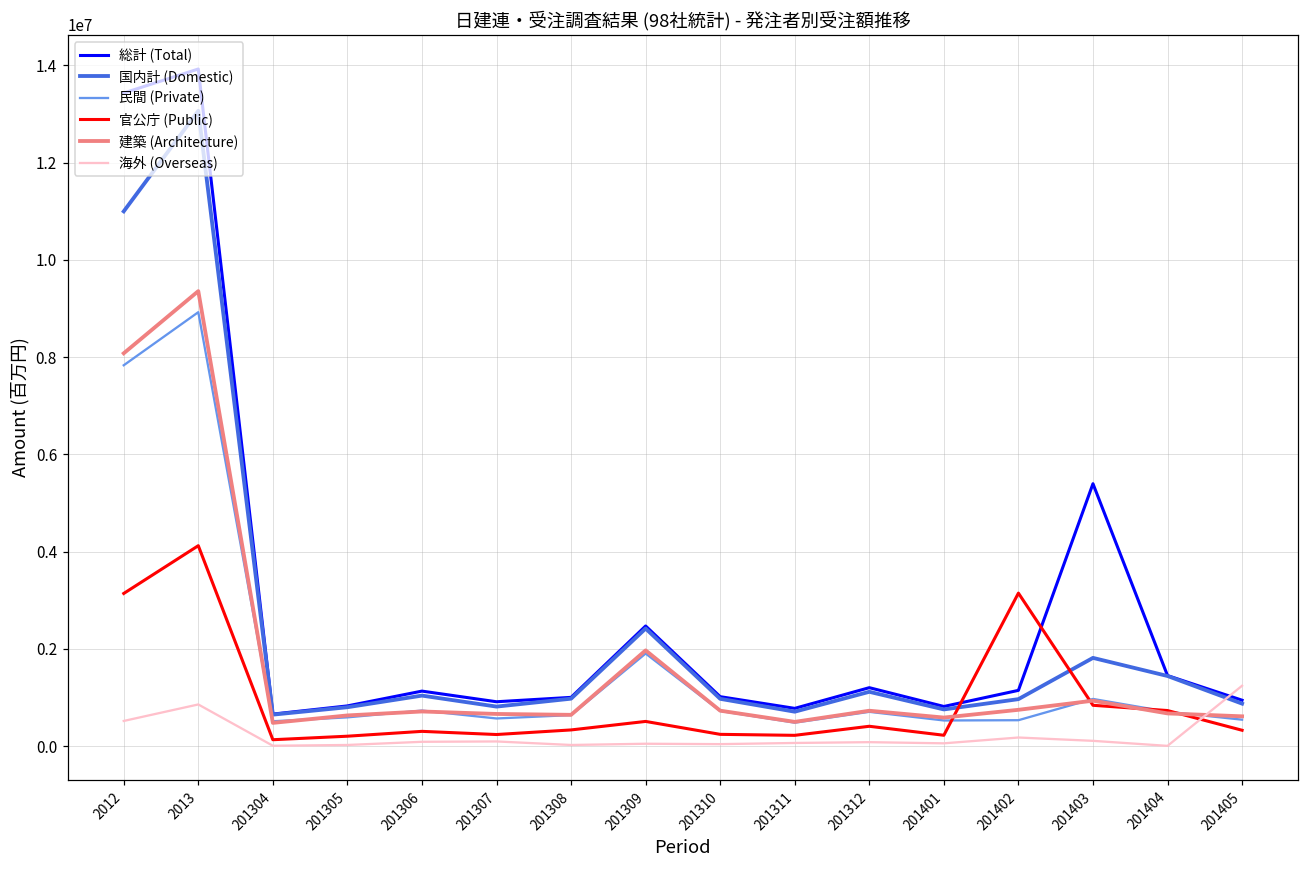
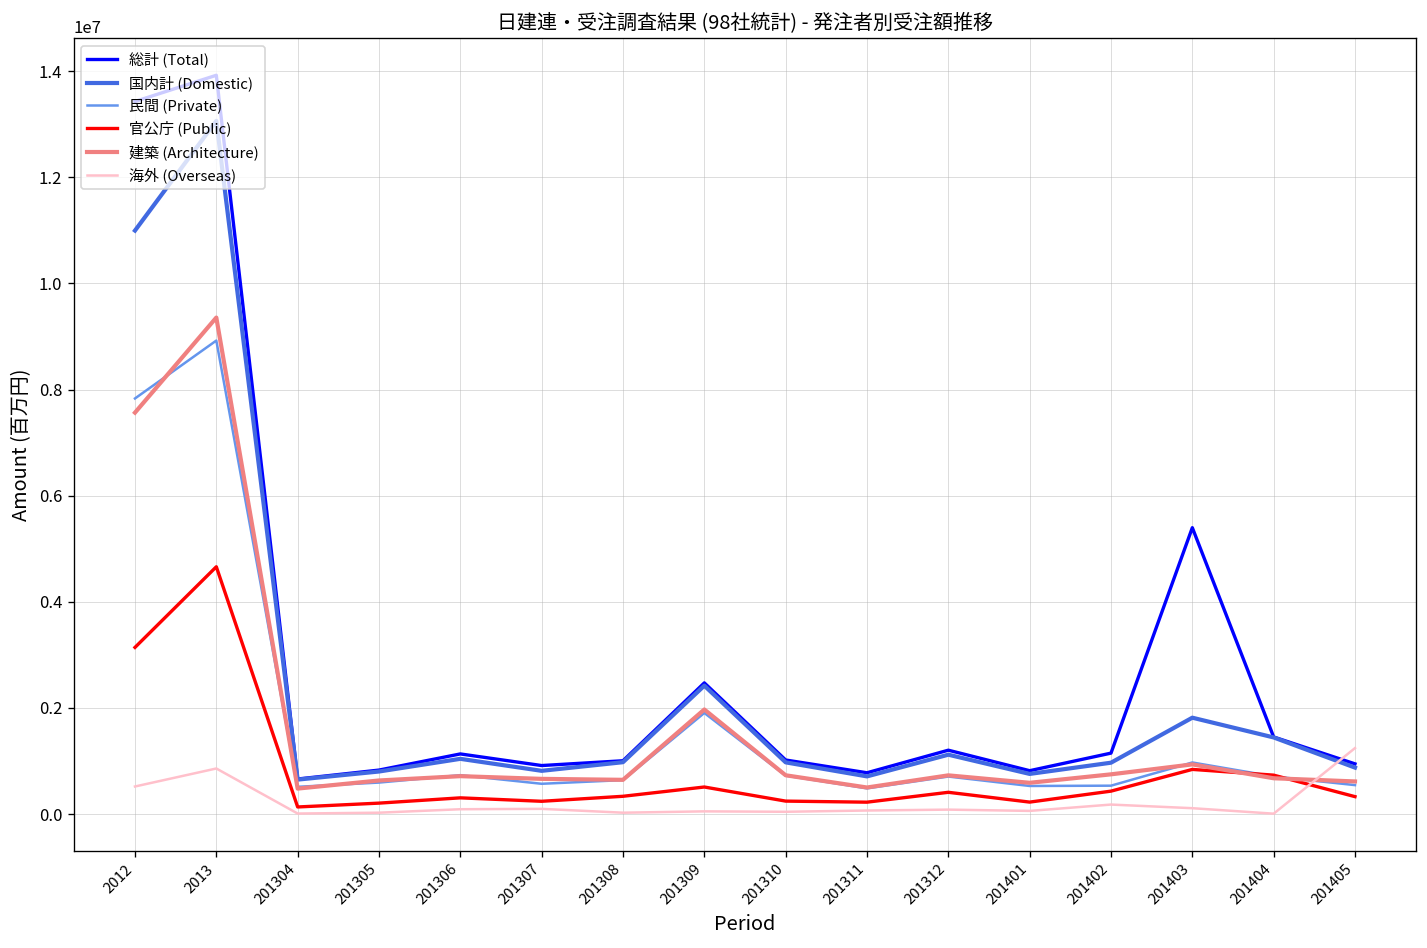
  {
    "総計 (Total)": {
      "201306": 1100000,
      "201307": 900000,
      "201311": 800000,
      "201312": 1200000,
      "201401": 800000,
      "201402": 1100000,
      "201403": 5400000,
      "201405": 900000
    },
    "官公庁 (Public)": {
      "2012": 3100000,
-     "2013": 4100000,
+     "2013": 4700000,
      "201304": 100000,
      "201305": 200000,
      "201306": 300000,
      "201307": 200000,
      "201308": 300000,
      "201309": 500000,
      "201310": 200000,
      "201311": 200000,
      "201312": 400000,
      "201401": 200000,
-     "201402": 3100000,
+     "201402": 400000,
      "201403": 800000,
      "201405": 300000
    },
    "建築 (Architecture)": {
-     "2012": 8100000,
+     "2012": 7600000,
      "2013": 9400000,
      "201307": 700000,
      "201309": 2000000,
      "201401": 600000,
      "201402": 700000,
      "201405": 600000
    },
    "海外 (Overseas)": {
      "2012": 500000,
      "2013": 900000,
      "201304": 0,
      "201305": 0,
      "201306": 100000,
      "201307": 100000,
      "201308": 0,
      "201309": 100000,
      "201310": 0,
      "201311": 100000,
      "201312": 100000,
      "201401": 100000,
      "201402": 200000,
      "201403": 100000,
      "201404": 0,
      "201405": 1200000
    }
  }
